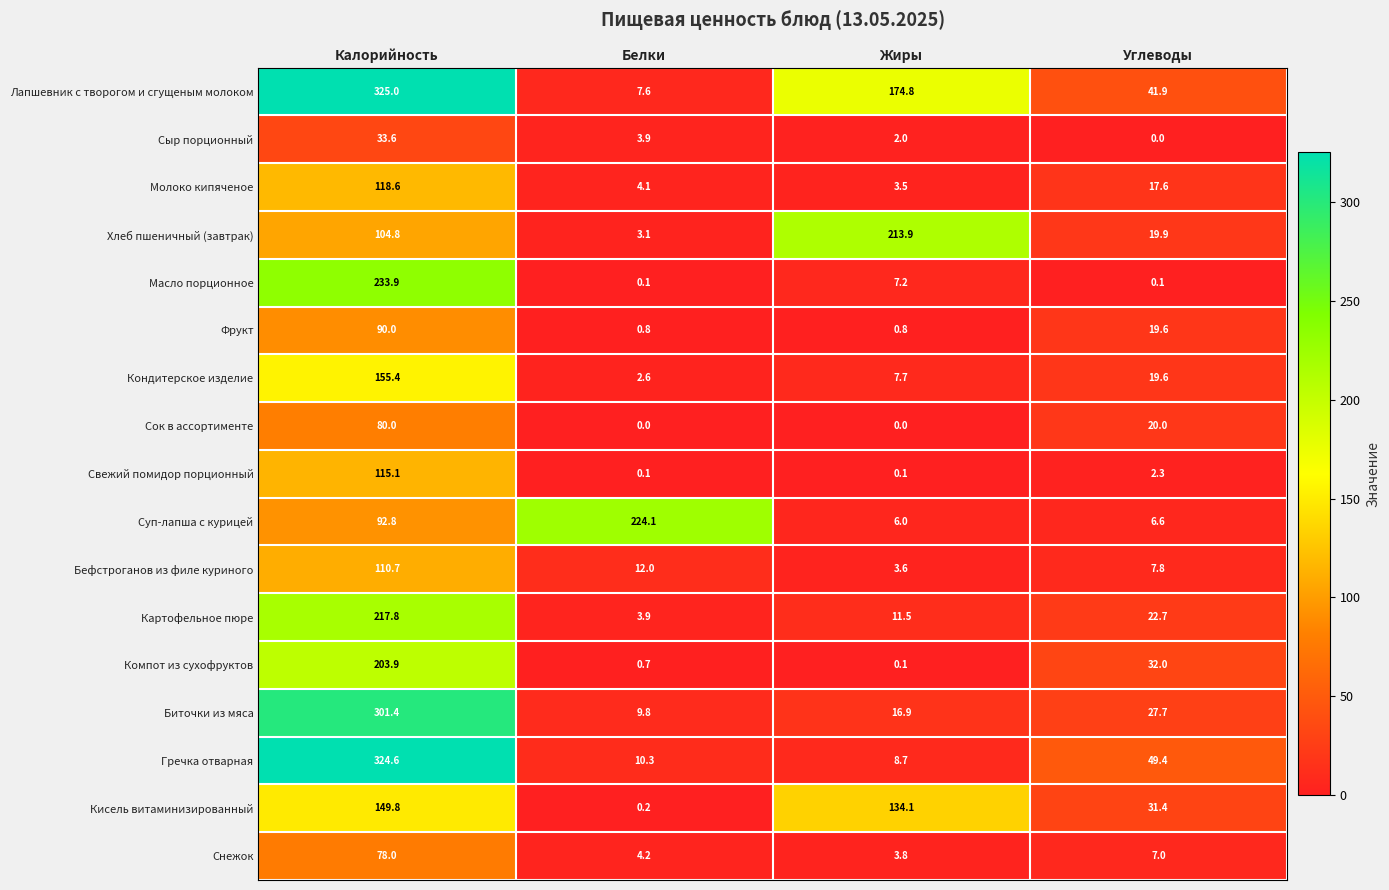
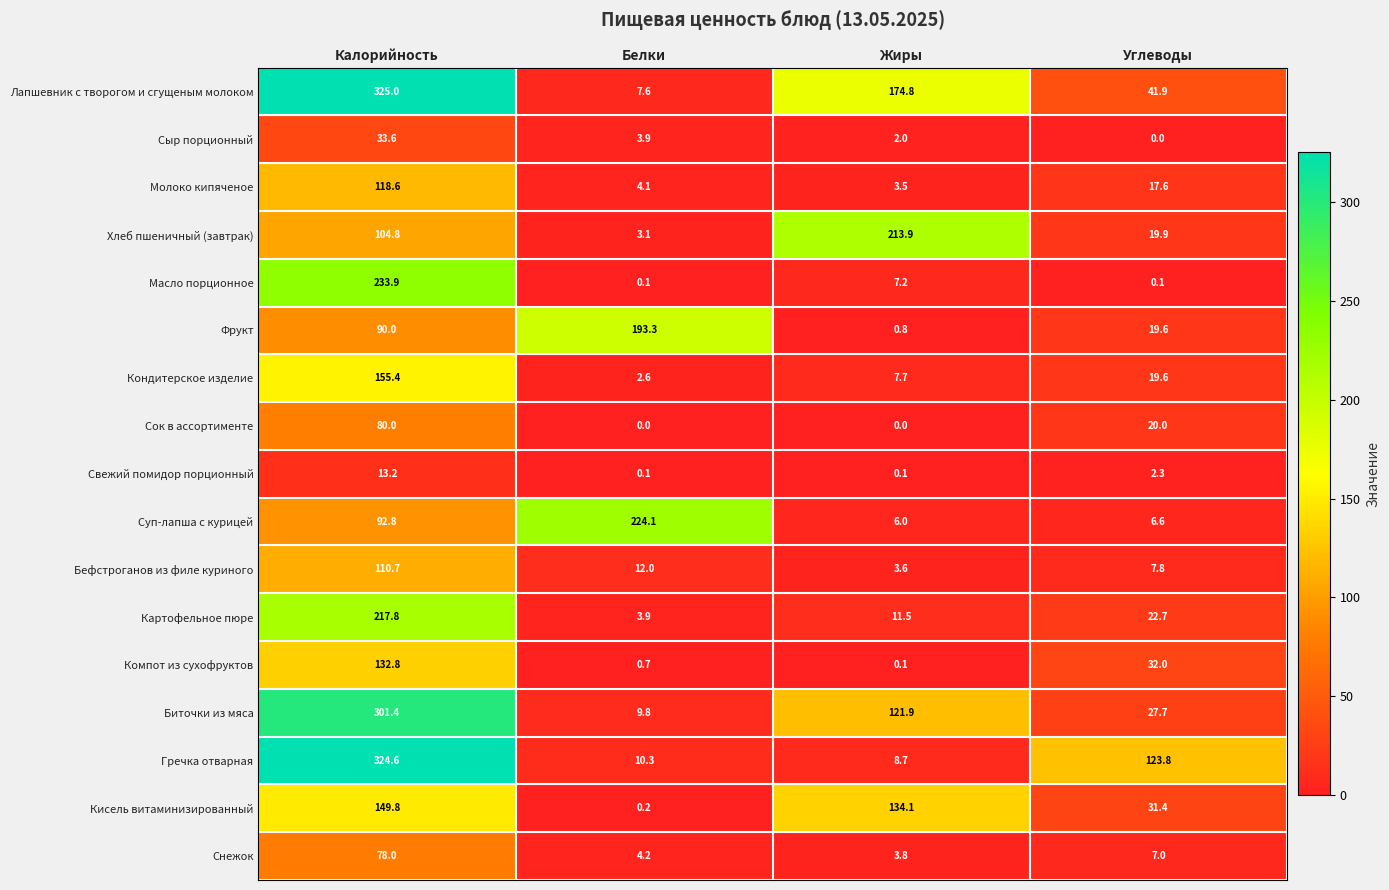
  {
    "Лапшевник с творогом и сгущеным молоком": {
      "Калорийность": 325.0,
      "Белки": 7.6,
      "Жиры": 174.8,
      "Углеводы": 41.9
    },
    "Сыр порционный": {
      "Калорийность": 33.6,
      "Белки": 3.9,
      "Жиры": 2.0,
      "Углеводы": 0.0
    },
    "Молоко кипяченое": {
      "Калорийность": 118.6,
      "Белки": 4.1,
      "Жиры": 3.5,
      "Углеводы": 17.6
    },
    "Хлеб пшеничный (завтрак)": {
      "Калорийность": 104.8,
      "Белки": 3.1,
      "Жиры": 213.9,
      "Углеводы": 19.9
    },
    "Масло порционное": {
      "Калорийность": 233.9,
      "Белки": 0.1,
      "Жиры": 7.2,
      "Углеводы": 0.1
    },
    "Фрукт": {
      "Калорийность": 90.0,
-     "Белки": 0.8,
+     "Белки": 193.3,
      "Жиры": 0.8,
      "Углеводы": 19.6
    },
    "Кондитерское изделие": {
      "Калорийность": 155.4,
      "Белки": 2.6,
      "Жиры": 7.7,
      "Углеводы": 19.6
    },
    "Сок в ассортименте": {
      "Калорийность": 80.0,
      "Белки": 0.0,
      "Жиры": 0.0,
      "Углеводы": 20.0
    },
    "Свежий помидор порционный": {
-     "Калорийность": 115.1,
+     "Калорийность": 13.2,
      "Белки": 0.1,
      "Жиры": 0.1,
      "Углеводы": 2.3
    },
    "Суп-лапша с курицей": {
      "Калорийность": 92.8,
      "Белки": 224.1,
      "Жиры": 6.0,
      "Углеводы": 6.6
    },
    "Бефстроганов из филе куриного": {
      "Калорийность": 110.7,
      "Белки": 12.0,
      "Жиры": 3.6,
      "Углеводы": 7.8
    },
    "Картофельное пюре": {
      "Калорийность": 217.8,
      "Белки": 3.9,
      "Жиры": 11.5,
      "Углеводы": 22.7
    },
    "Компот из сухофруктов": {
-     "Калорийность": 203.9,
+     "Калорийность": 132.8,
      "Белки": 0.7,
      "Жиры": 0.1,
      "Углеводы": 32.0
    },
    "Биточки из мяса": {
      "Калорийность": 301.4,
      "Белки": 9.8,
-     "Жиры": 16.9,
+     "Жиры": 121.9,
      "Углеводы": 27.7
    },
    "Гречка отварная": {
      "Калорийность": 324.6,
      "Белки": 10.3,
      "Жиры": 8.7,
-     "Углеводы": 49.4
+     "Углеводы": 123.8
    },
    "Кисель витаминизированный": {
      "Калорийность": 149.8,
      "Белки": 0.2,
      "Жиры": 134.1,
      "Углеводы": 31.4
    },
    "Снежок": {
      "Калорийность": 78.0,
      "Белки": 4.2,
      "Жиры": 3.8,
      "Углеводы": 7.0
    }
  }
